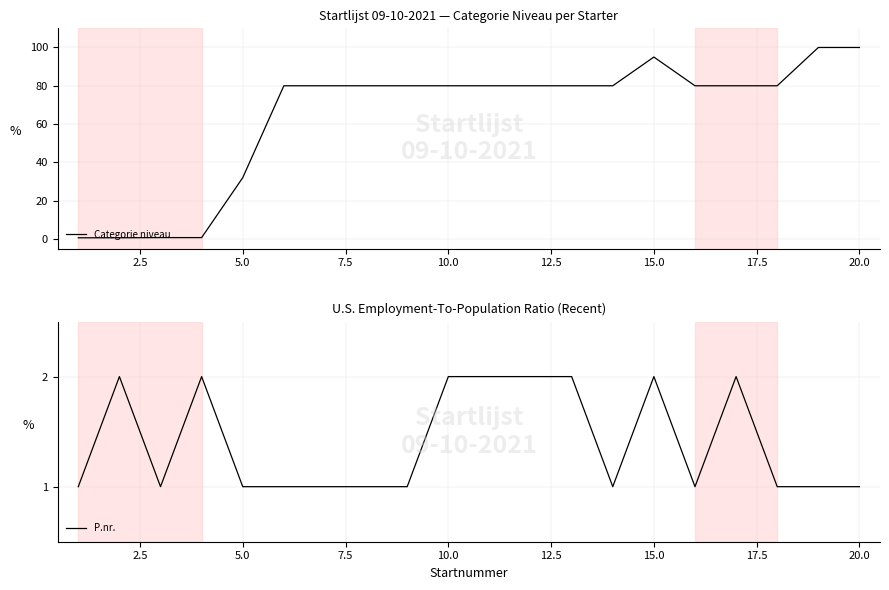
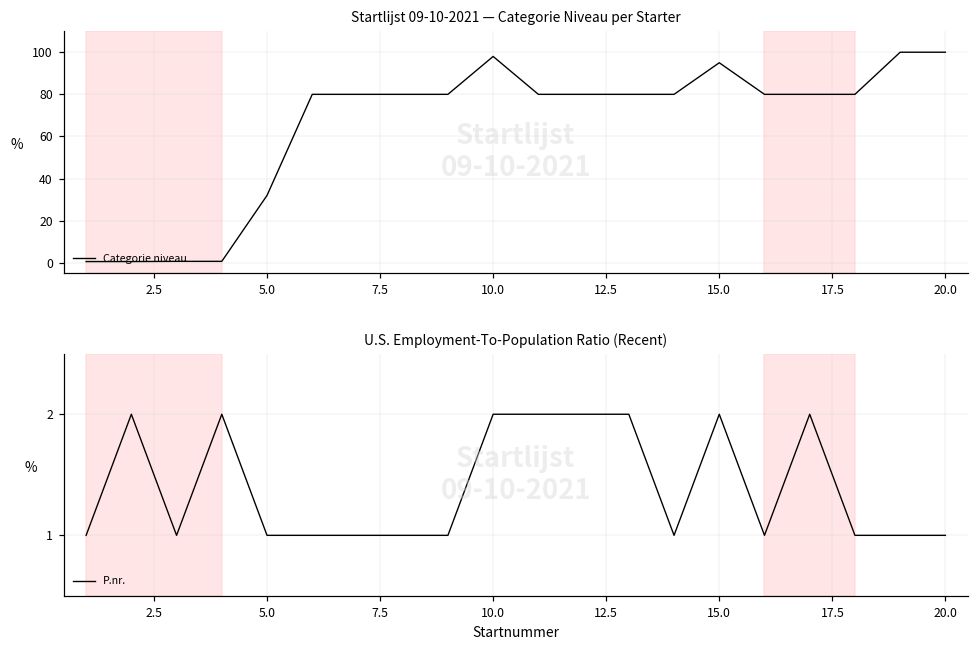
  {
    "Startlijst 09-10-2021 — Categorie Niveau per Starter": {
      "5.0": 32,
-     "10.0": 80,
+     "10.0": 98,
      "15.0": 95,
      "20.0": 100
    },
    "U.S. Employment-To-Population Ratio (Recent)": {
      "5.0": 1.00,
      "10.0": 2.00,
      "15.0": 2.00,
      "20.0": 1.00
    }
  }
